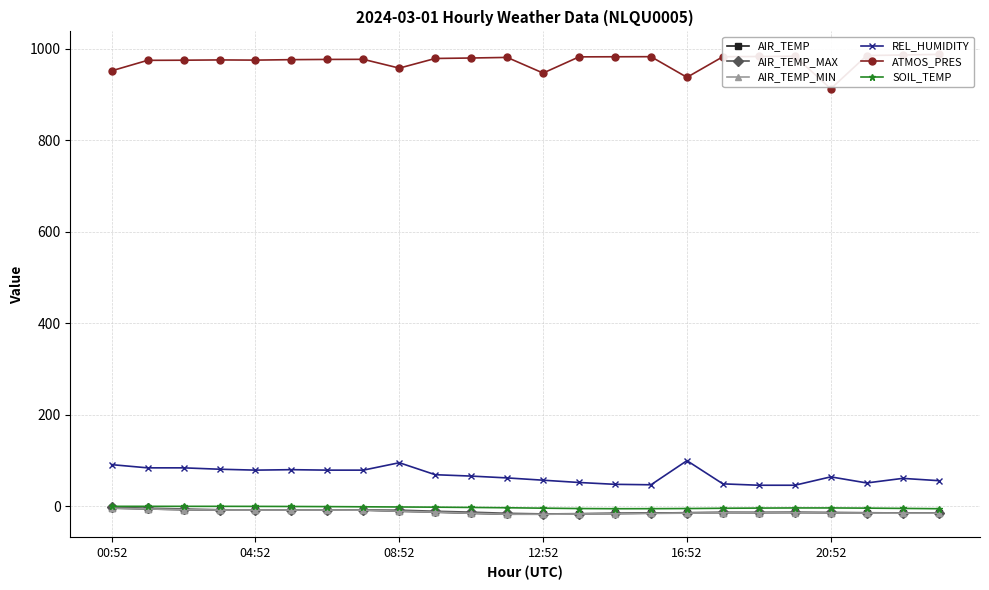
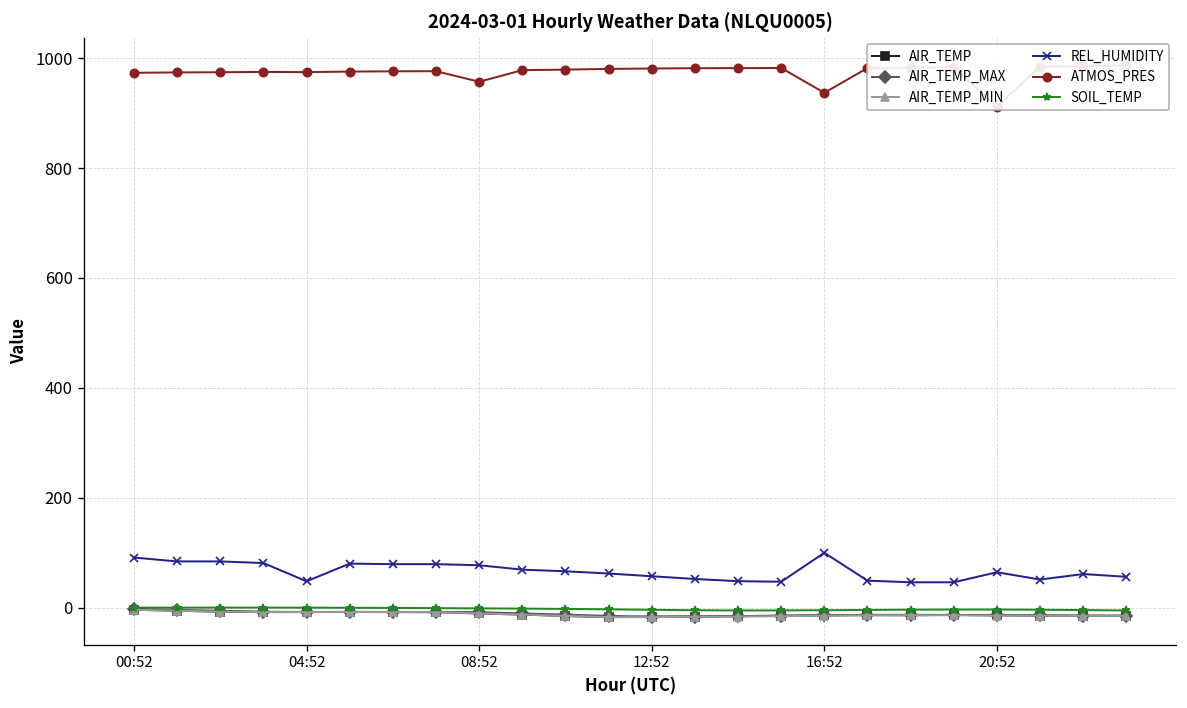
  {
    "REL_HUMIDITY": {
      "00:52": 90,
-     "04:52": 80,
-     "08:52": 100,
+     "04:52": 50,
+     "08:52": 80,
      "12:52": 60,
      "16:52": 100,
      "20:52": 60
    },
    "ATMOS_PRES": {
-     "00:52": 950,
+     "00:52": 970,
      "04:52": 970,
      "08:52": 960,
-     "12:52": 950,
+     "12:52": 980,
      "16:52": 940,
      "20:52": 910
    },
    "SOIL_TEMP": {
      "04:52": 0,
      "08:52": 0,
      "12:52": 0,
      "16:52": 0,
      "20:52": 0
    }
  }
